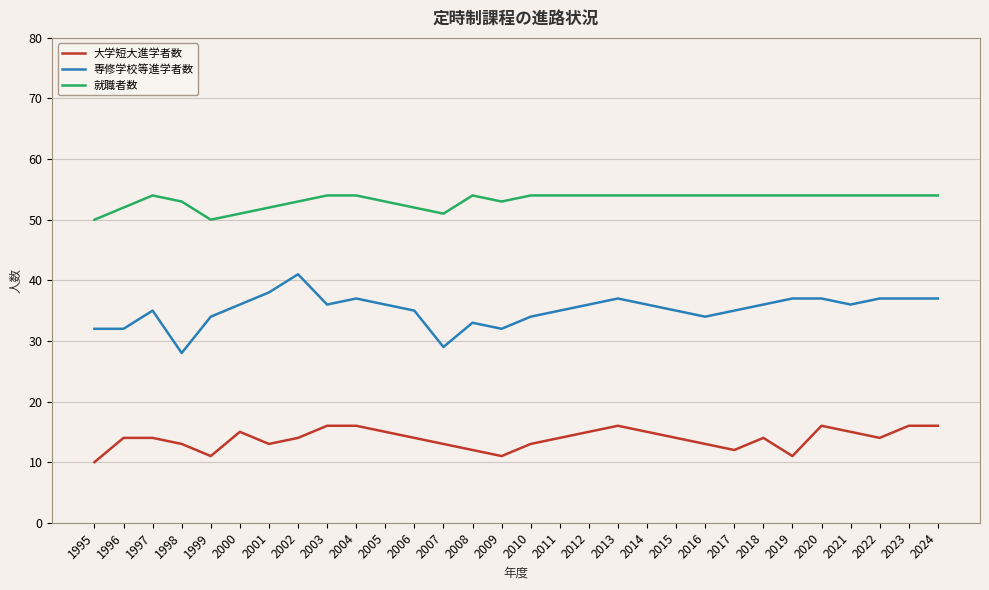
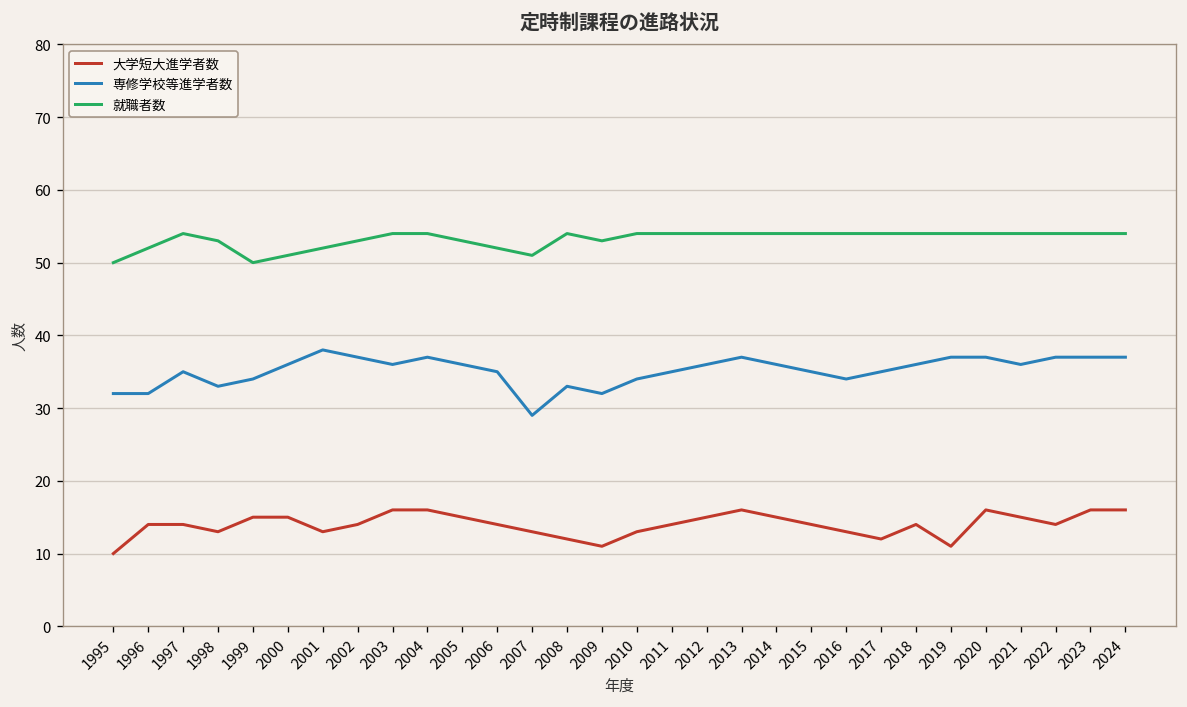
  {
    "大学短大進学者数": {
      "1995": 10,
      "1996": 14,
      "1997": 14,
      "1998": 13,
-     "1999": 11,
+     "1999": 15,
      "2000": 15,
      "2001": 13,
      "2002": 14,
      "2003": 16,
      "2004": 16,
      "2005": 15,
      "2006": 14,
      "2007": 13,
      "2008": 12,
      "2009": 11,
      "2010": 13,
      "2011": 14,
      "2012": 15,
      "2013": 16,
      "2014": 15,
      "2015": 14,
      "2016": 13,
      "2017": 12,
      "2018": 14,
      "2019": 11,
      "2020": 16,
      "2021": 15,
      "2022": 14,
      "2023": 16,
      "2024": 16
    },
    "専修学校等進学者数": {
      "1995": 32,
      "1996": 32,
      "1997": 35,
-     "1998": 28,
+     "1998": 33,
      "1999": 34,
      "2000": 36,
      "2001": 38,
-     "2002": 41,
+     "2002": 37,
      "2003": 36,
      "2004": 37,
      "2005": 36,
      "2006": 35,
      "2007": 29,
      "2008": 33,
      "2009": 32,
      "2010": 34,
      "2011": 35,
      "2012": 36,
      "2013": 37,
      "2014": 36,
      "2015": 35,
      "2016": 34,
      "2017": 35,
      "2018": 36,
      "2019": 37,
      "2020": 37,
      "2021": 36,
      "2022": 37,
      "2023": 37,
      "2024": 37
    },
    "就職者数": {
      "1995": 50,
      "1996": 52,
      "1997": 54,
      "1998": 53,
      "1999": 50,
      "2000": 51,
      "2001": 52,
      "2002": 53,
      "2003": 54,
      "2004": 54,
      "2005": 53,
      "2006": 52,
      "2007": 51,
      "2008": 54,
      "2009": 53,
      "2010": 54,
      "2011": 54,
      "2012": 54,
      "2013": 54,
      "2014": 54,
      "2015": 54,
      "2016": 54,
      "2017": 54,
      "2018": 54,
      "2019": 54,
      "2020": 54,
      "2021": 54,
      "2022": 54,
      "2023": 54,
      "2024": 54
    }
  }
